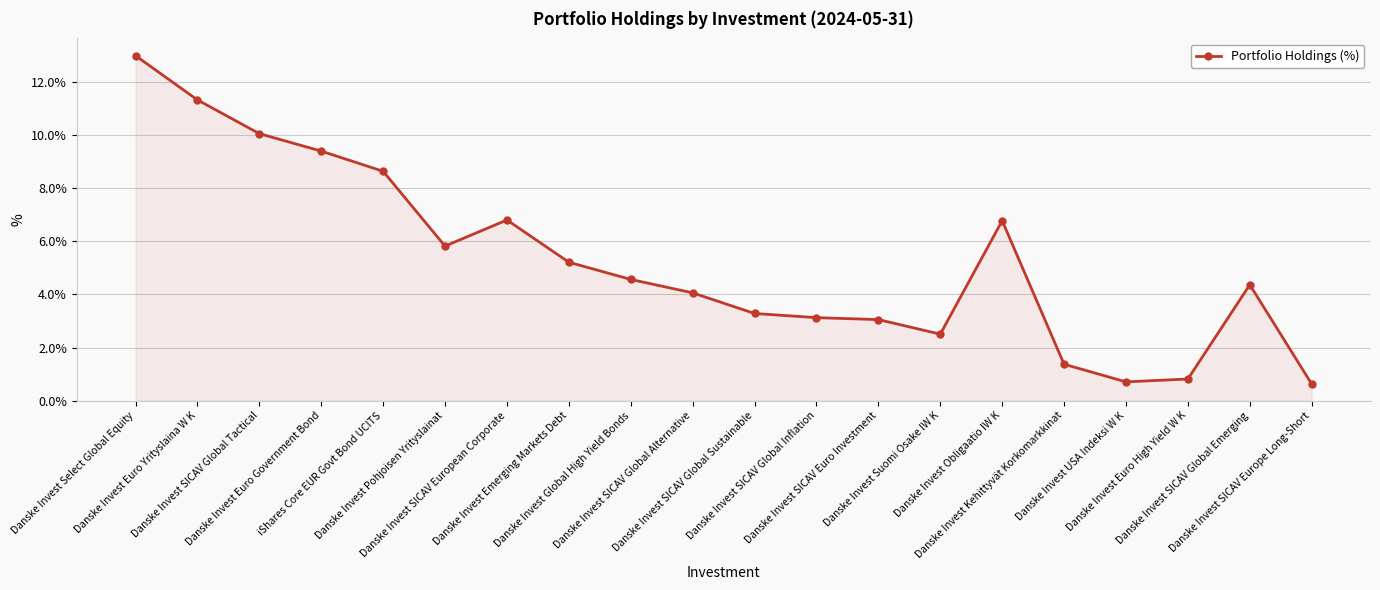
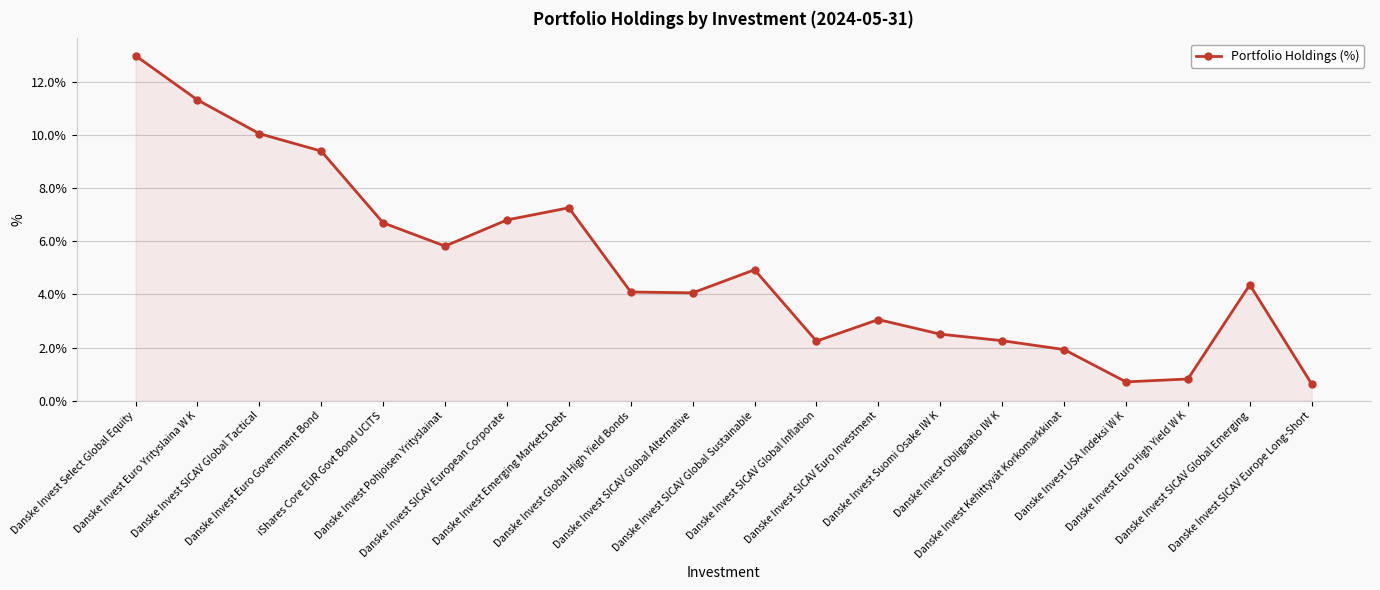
  {
    "Danske Invest Select Global Equity": "13.0%",
    "Danske Invest Euro Yrityslaina W K": "11.3%",
    "Danske Invest SICAV Global Tactical": "10.1%",
    "Danske Invest Euro Government Bond": "9.4%",
-   "iShares Core EUR Govt Bond UCITS": "8.6%",
+   "iShares Core EUR Govt Bond UCITS": "6.7%",
    "Danske Invest Pohjoisen Yrityslainat": "5.8%",
    "Danske Invest SICAV European Corporate": "6.8%",
-   "Danske Invest Emerging Markets Debt": "5.2%",
-   "Danske Invest Global High Yield Bonds": "4.6%",
+   "Danske Invest Emerging Markets Debt": "7.3%",
+   "Danske Invest Global High Yield Bonds": "4.1%",
    "Danske Invest SICAV Global Alternative": "4.1%",
-   "Danske Invest SICAV Global Sustainable": "3.3%",
-   "Danske Invest SICAV Global Inflation": "3.1%",
+   "Danske Invest SICAV Global Sustainable": "4.9%",
+   "Danske Invest SICAV Global Inflation": "2.2%",
    "Danske Invest SICAV Euro Investment": "3.1%",
    "Danske Invest Suomi Osake IW K": "2.5%",
-   "Danske Invest Obligaatio IW K": "6.8%",
-   "Danske Invest Kehittyvät Korkomarkkinat": "1.4%",
+   "Danske Invest Obligaatio IW K": "2.3%",
+   "Danske Invest Kehittyvät Korkomarkkinat": "1.9%",
    "Danske Invest USA Indeksi W K": "0.7%",
    "Danske Invest Euro High Yield W K": "0.8%",
    "Danske Invest SICAV Global Emerging": "4.4%",
    "Danske Invest SICAV Europe Long-Short": "0.6%"
  }
